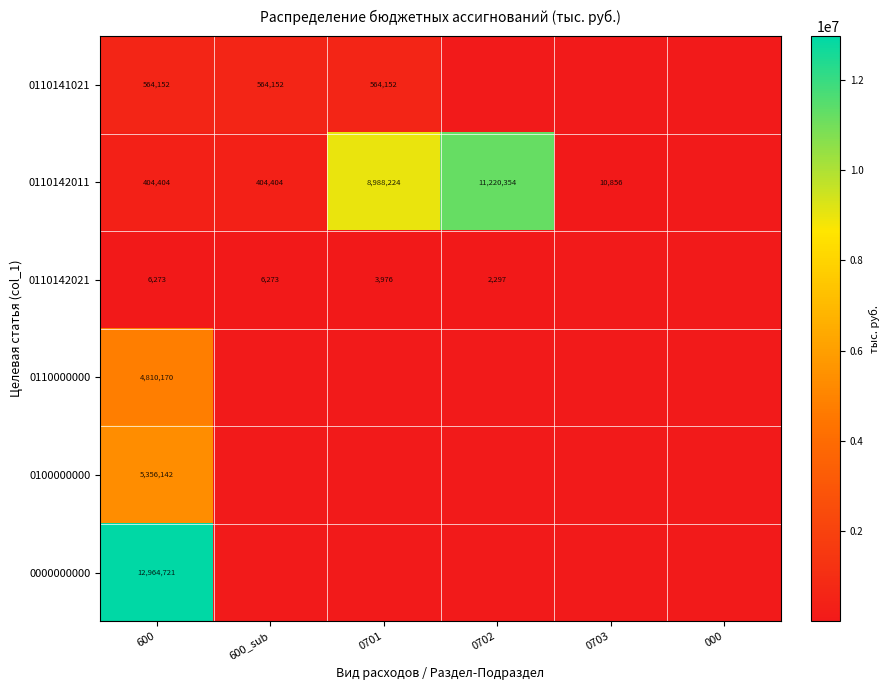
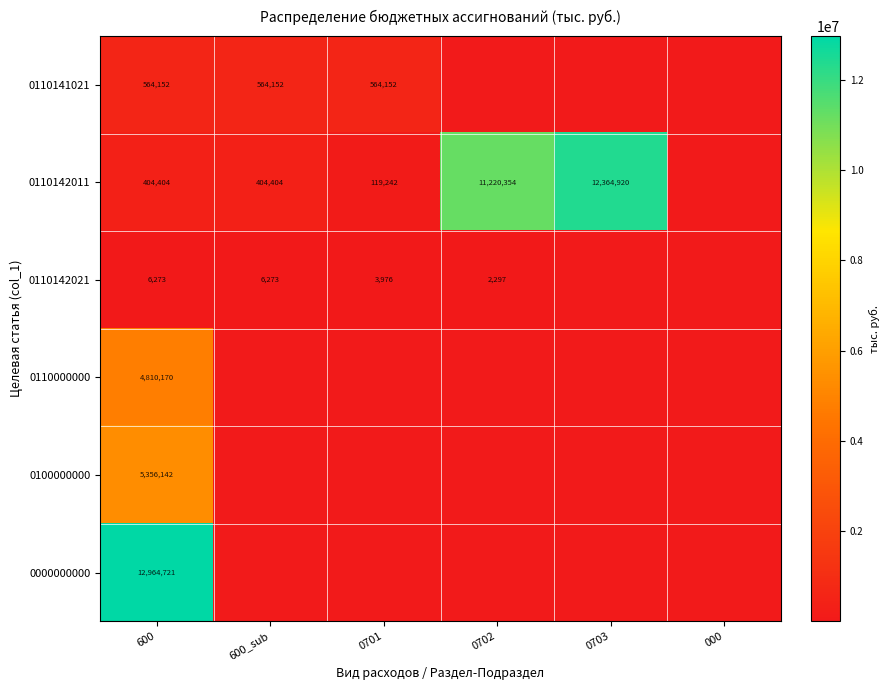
  {
    "0110141021": {
      "600": "564,152",
      "600_sub": "564,152",
      "0701": "564,152"
    },
    "0110142011": {
      "600": "404,404",
      "600_sub": "404,404",
-     "0701": "8,988,224",
+     "0701": "119,242",
      "0702": "11,220,354",
-     "0703": "10,856"
+     "0703": "12,364,920"
    },
    "0110142021": {
      "600": "6,273",
      "600_sub": "6,273",
      "0701": "3,976",
      "0702": "2,297"
    },
    "0110000000": {
      "600": "4,810,170"
    },
    "0100000000": {
      "600": "5,356,142"
    },
    "0000000000": {
      "600": "12,964,721"
    }
  }
